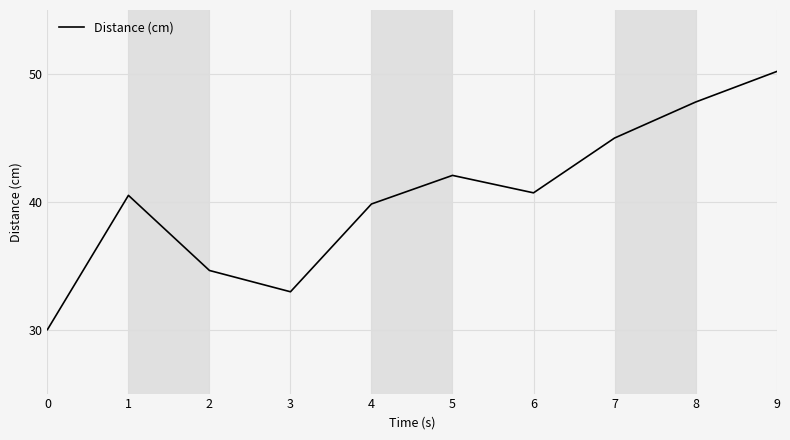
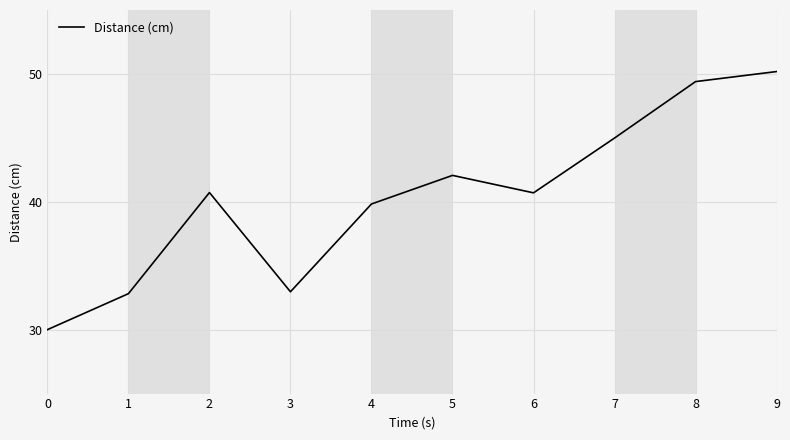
  {
    "0": 30.0,
-   "1": 40.5,
-   "2": 34.6,
+   "1": 32.8,
+   "2": 40.7,
    "3": 33.0,
    "4": 39.8,
    "5": 42.1,
    "6": 40.7,
    "7": 45.0,
-   "8": 47.8,
+   "8": 49.4,
    "9": 50.2
  }
